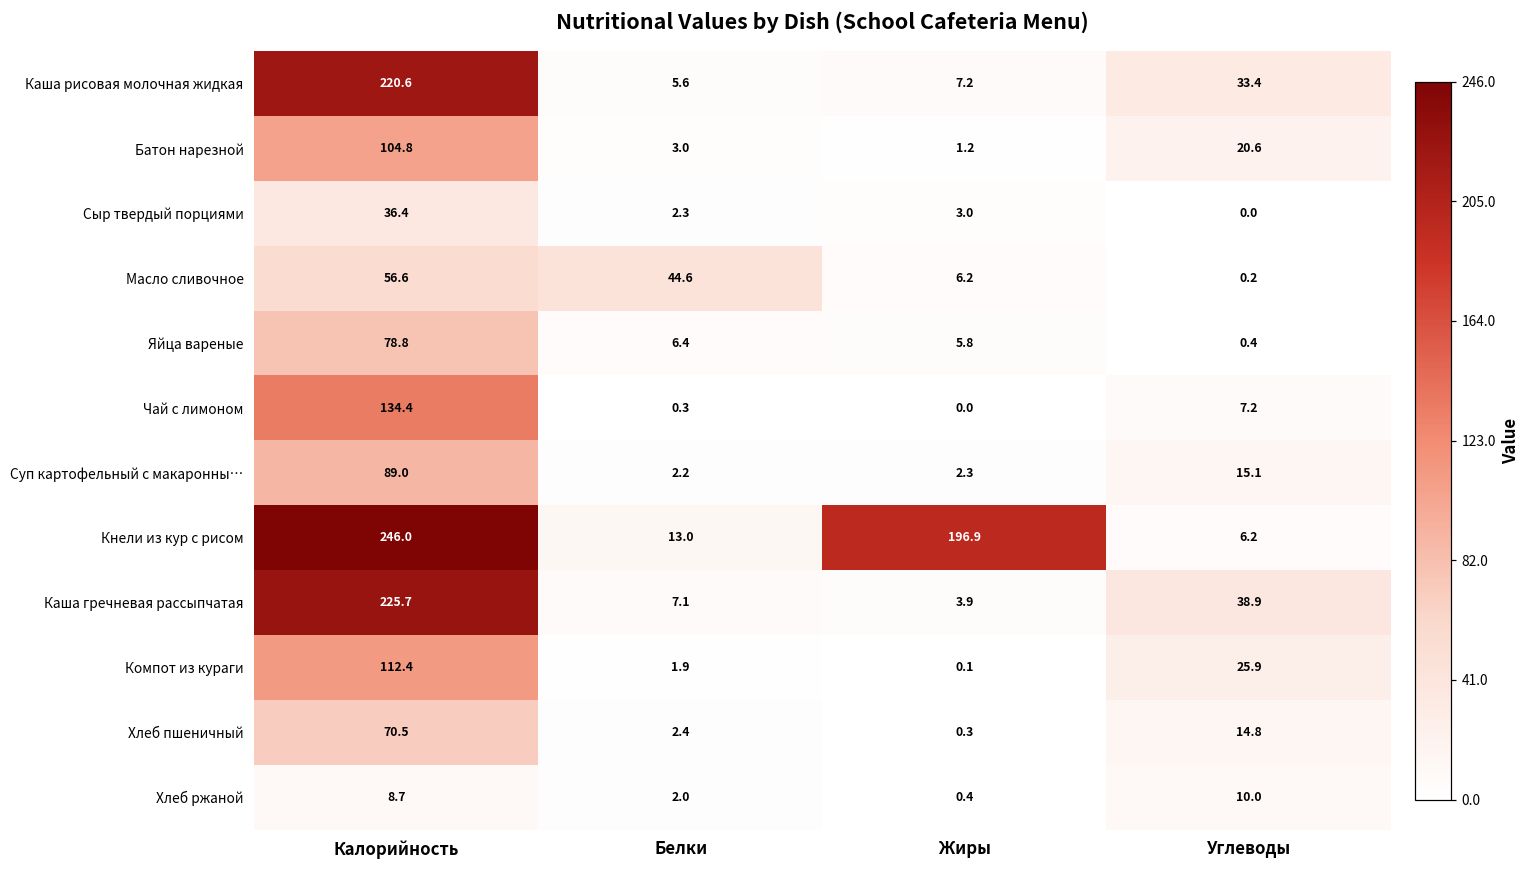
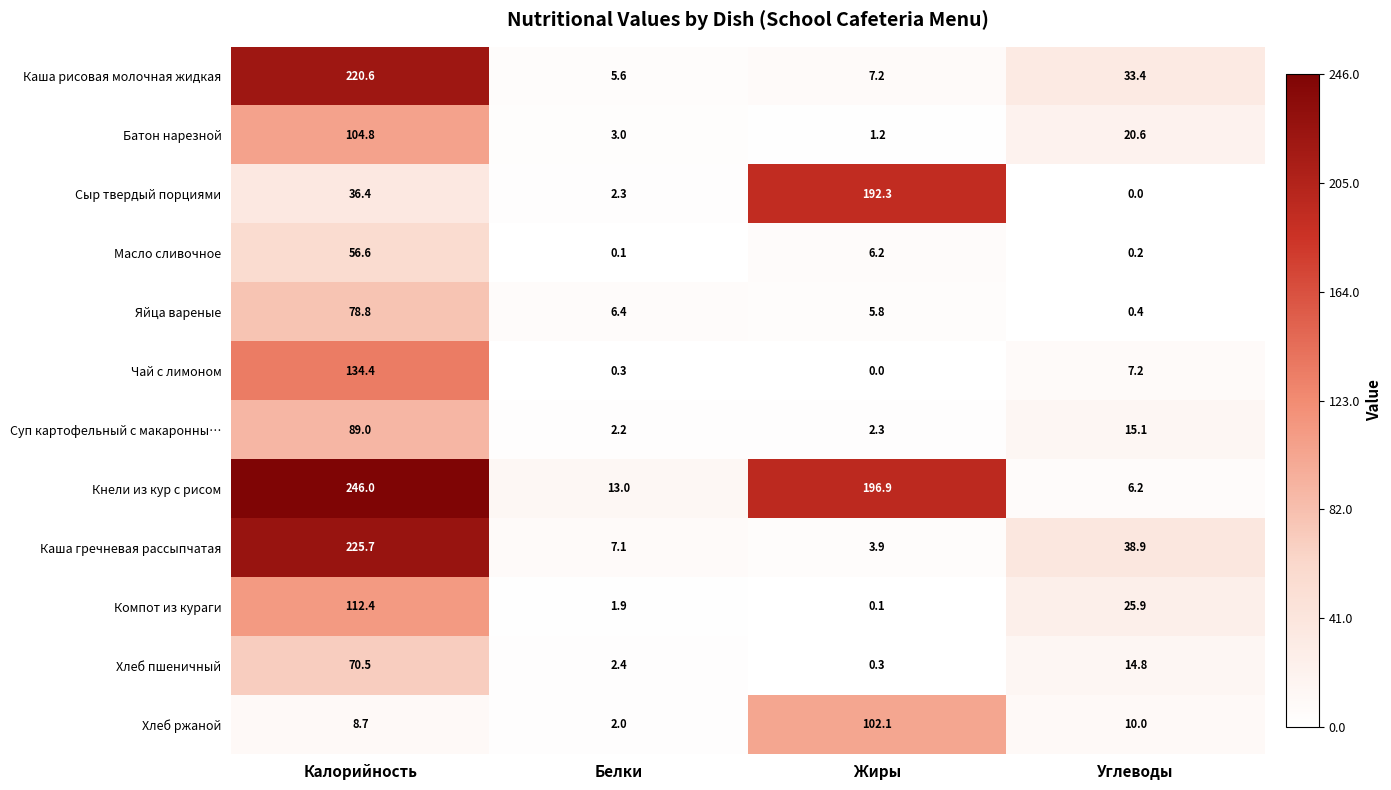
  {
    "Каша рисовая молочная жидкая": {
      "Калорийность": 220.6,
      "Белки": 5.6,
      "Жиры": 7.2,
      "Углеводы": 33.4
    },
    "Батон нарезной": {
      "Калорийность": 104.8,
      "Белки": 3.0,
      "Жиры": 1.2,
      "Углеводы": 20.6
    },
    "Сыр твердый порциями": {
      "Калорийность": 36.4,
      "Белки": 2.3,
-     "Жиры": 3.0,
+     "Жиры": 192.3,
      "Углеводы": 0.0
    },
    "Масло сливочное": {
      "Калорийность": 56.6,
-     "Белки": 44.6,
+     "Белки": 0.1,
      "Жиры": 6.2,
      "Углеводы": 0.2
    },
    "Яйца вареные": {
      "Калорийность": 78.8,
      "Белки": 6.4,
      "Жиры": 5.8,
      "Углеводы": 0.4
    },
    "Чай с лимоном": {
      "Калорийность": 134.4,
      "Белки": 0.3,
      "Жиры": 0.0,
      "Углеводы": 7.2
    },
    "Суп картофельный с макаронны…": {
      "Калорийность": 89.0,
      "Белки": 2.2,
      "Жиры": 2.3,
      "Углеводы": 15.1
    },
    "Кнели из кур с рисом": {
      "Калорийность": 246.0,
      "Белки": 13.0,
      "Жиры": 196.9,
      "Углеводы": 6.2
    },
    "Каша гречневая рассыпчатая": {
      "Калорийность": 225.7,
      "Белки": 7.1,
      "Жиры": 3.9,
      "Углеводы": 38.9
    },
    "Компот из кураги": {
      "Калорийность": 112.4,
      "Белки": 1.9,
      "Жиры": 0.1,
      "Углеводы": 25.9
    },
    "Хлеб пшеничный": {
      "Калорийность": 70.5,
      "Белки": 2.4,
      "Жиры": 0.3,
      "Углеводы": 14.8
    },
    "Хлеб ржаной": {
      "Калорийность": 8.7,
      "Белки": 2.0,
-     "Жиры": 0.4,
+     "Жиры": 102.1,
      "Углеводы": 10.0
    }
  }
